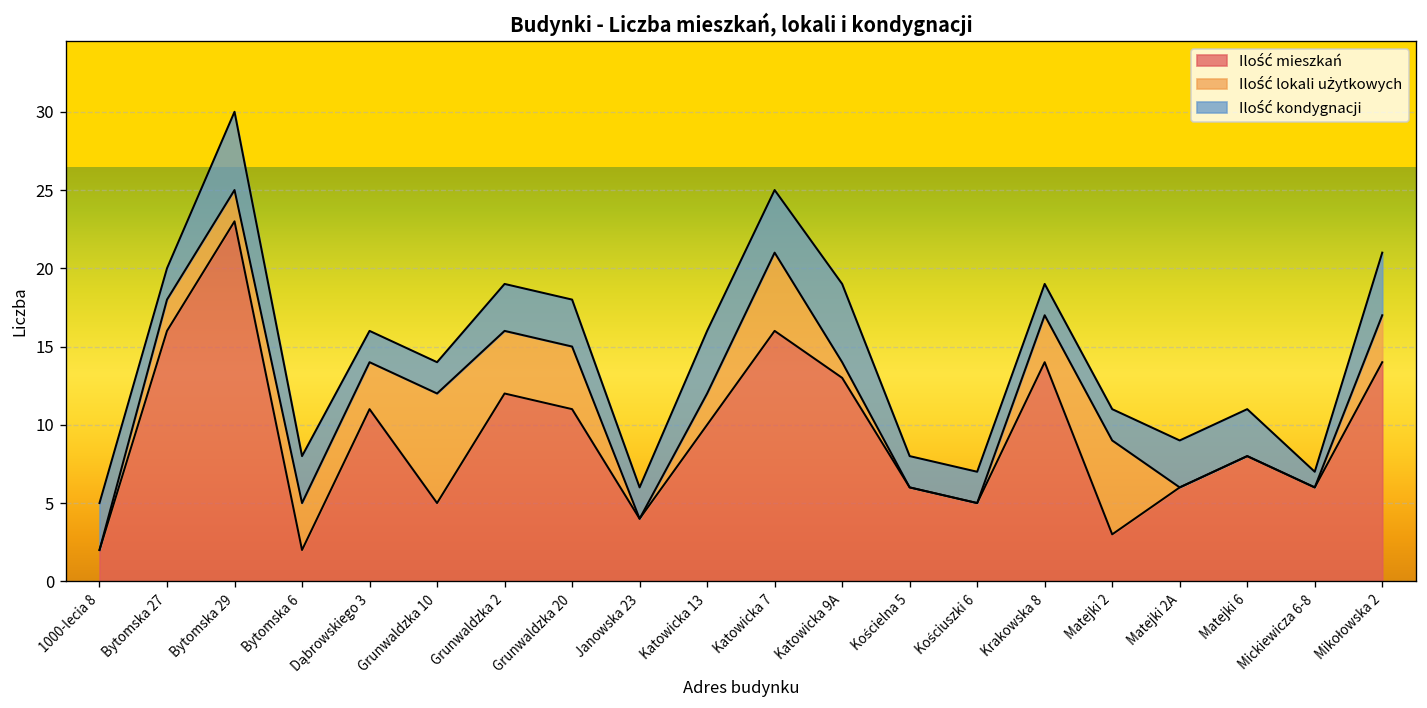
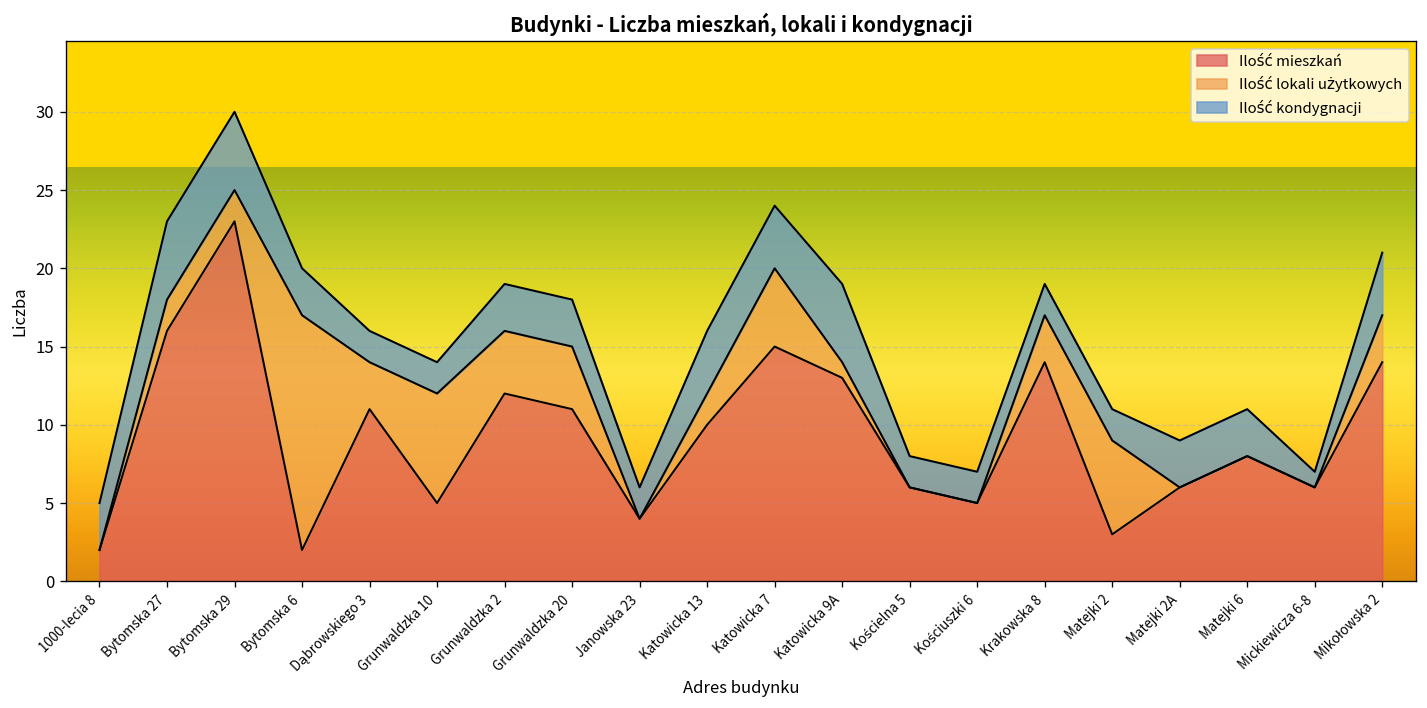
  {
    "Ilość mieszkań": {
      "Bytomska 27": 16,
      "Bytomska 29": 23,
      "Bytomska 6": 2,
      "Dąbrowskiego 3": 11,
      "Grunwaldzka 10": 5,
      "Grunwaldzka 2": 12,
      "Grunwaldzka 20": 11,
      "Katowicka 13": 10,
-     "Katowicka 7": 16,
+     "Katowicka 7": 15,
      "Katowicka 9A": 13,
      "Krakowska 8": 14,
      "Matejki 2": 3,
      "Mikołowska 2": 14
    },
    "Ilość lokali użytkowych": {
      "Bytomska 27": 2,
      "Bytomska 29": 2,
-     "Bytomska 6": 3,
+     "Bytomska 6": 15,
      "Dąbrowskiego 3": 3,
      "Grunwaldzka 10": 7,
      "Grunwaldzka 2": 4,
      "Grunwaldzka 20": 4,
      "Katowicka 13": 2,
      "Katowicka 7": 5,
      "Katowicka 9A": 1,
      "Krakowska 8": 3,
      "Matejki 2": 6,
      "Mikołowska 2": 3
    },
    "Ilość kondygnacji": {
      "1000-lecia 8": 3,
-     "Bytomska 27": 2,
+     "Bytomska 27": 5,
      "Bytomska 29": 5,
      "Bytomska 6": 3,
      "Dąbrowskiego 3": 2,
      "Grunwaldzka 10": 2,
      "Grunwaldzka 2": 3,
      "Grunwaldzka 20": 3,
      "Janowska 23": 2,
      "Katowicka 13": 4,
      "Katowicka 7": 4,
      "Katowicka 9A": 5,
      "Kościelna 5": 2,
      "Kościuszki 6": 2,
      "Krakowska 8": 2,
      "Matejki 2": 2,
      "Matejki 2A": 3,
      "Matejki 6": 3,
      "Mickiewicza 6-8": 1,
      "Mikołowska 2": 4
    }
  }
